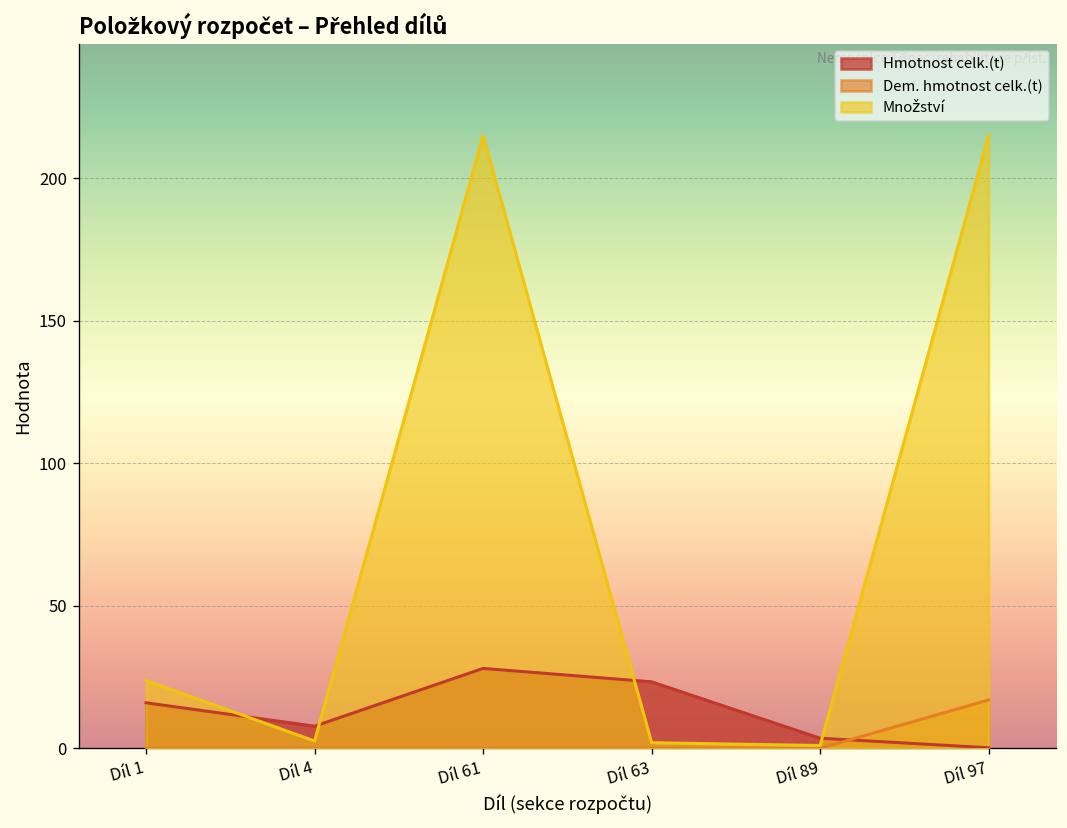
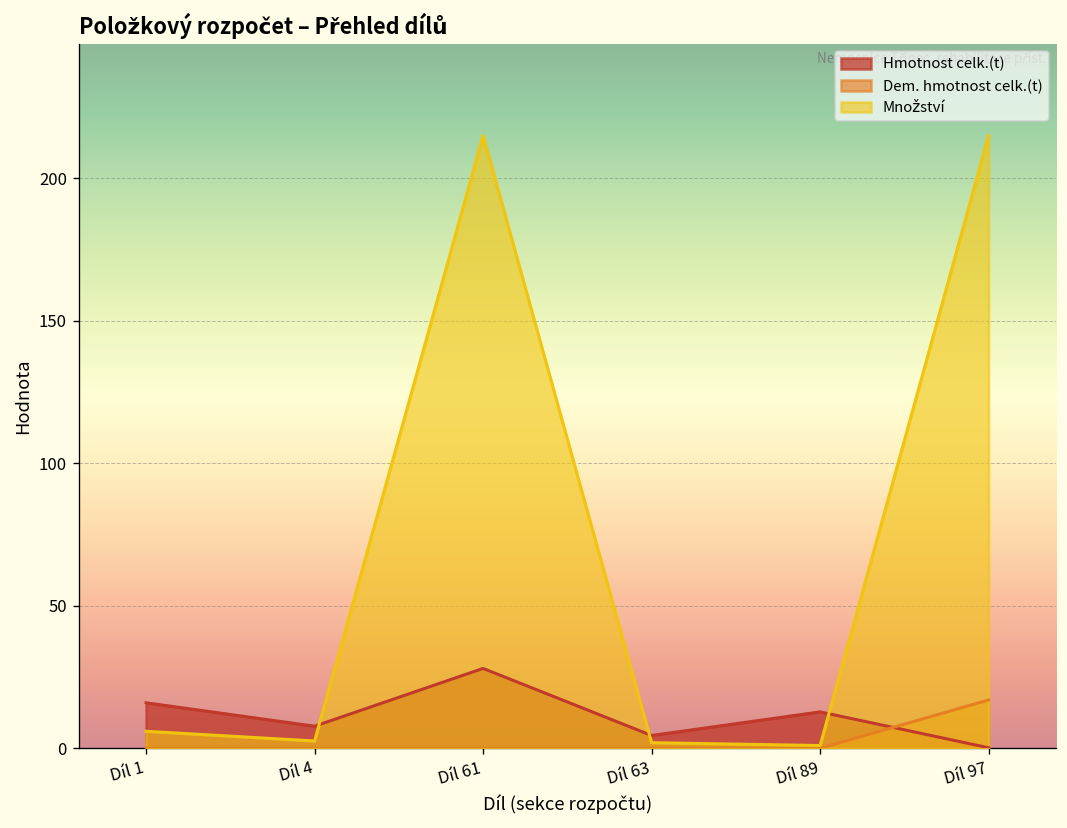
  {
    "Hmotnost celk.(t)": {
      "Díl 1": 16,
      "Díl 4": 8,
      "Díl 61": 28,
-     "Díl 63": 23,
-     "Díl 89": 4,
+     "Díl 63": 5,
+     "Díl 89": 13,
      "Díl 97": 0
    },
    "Dem. hmotnost celk.(t)": {
      "Díl 1": 0,
      "Díl 4": 0,
      "Díl 61": 0,
      "Díl 63": 0,
      "Díl 97": 17
    },
    "Množství": {
-     "Díl 1": 24,
+     "Díl 1": 6,
      "Díl 4": 3,
      "Díl 61": 215,
      "Díl 63": 2,
      "Díl 97": 215
    }
  }
